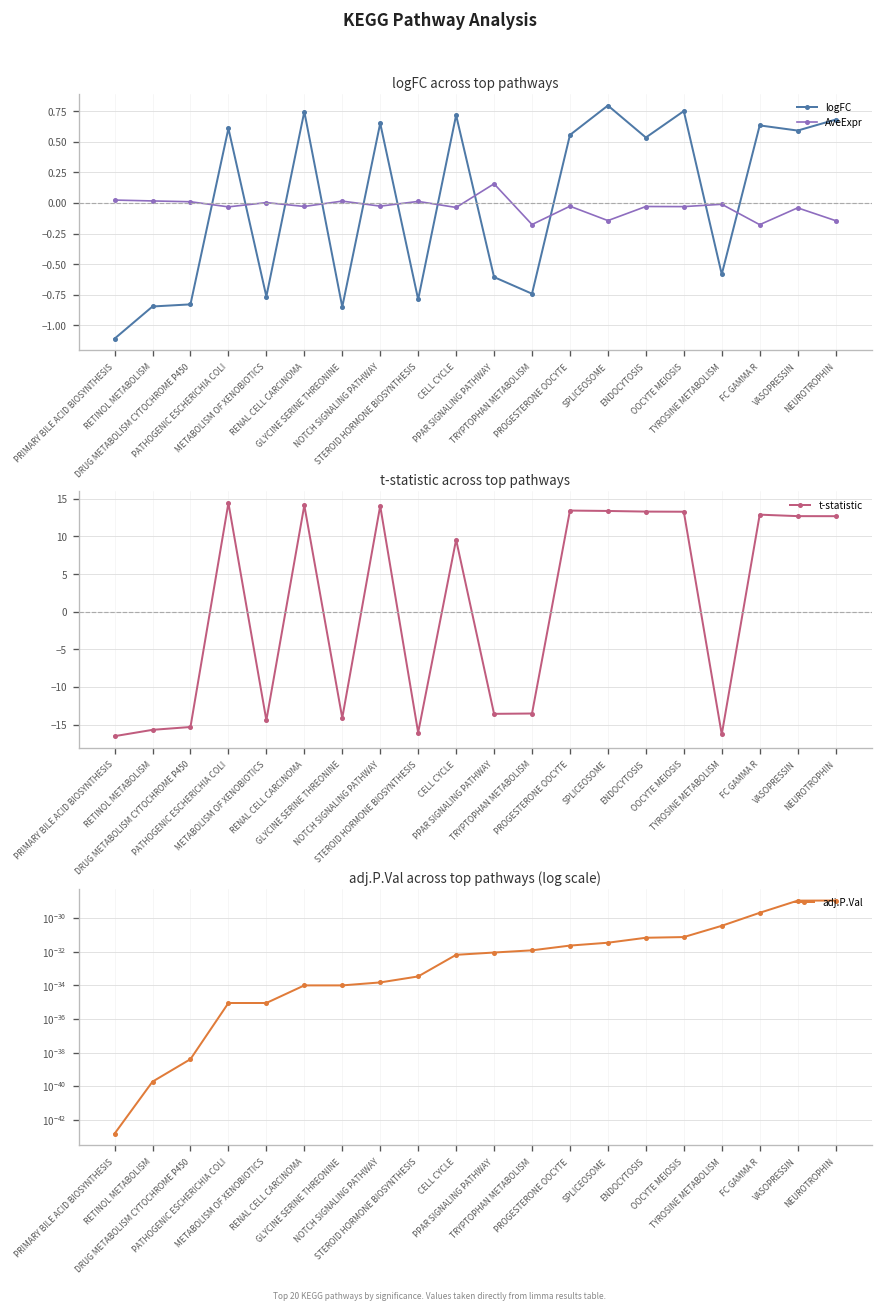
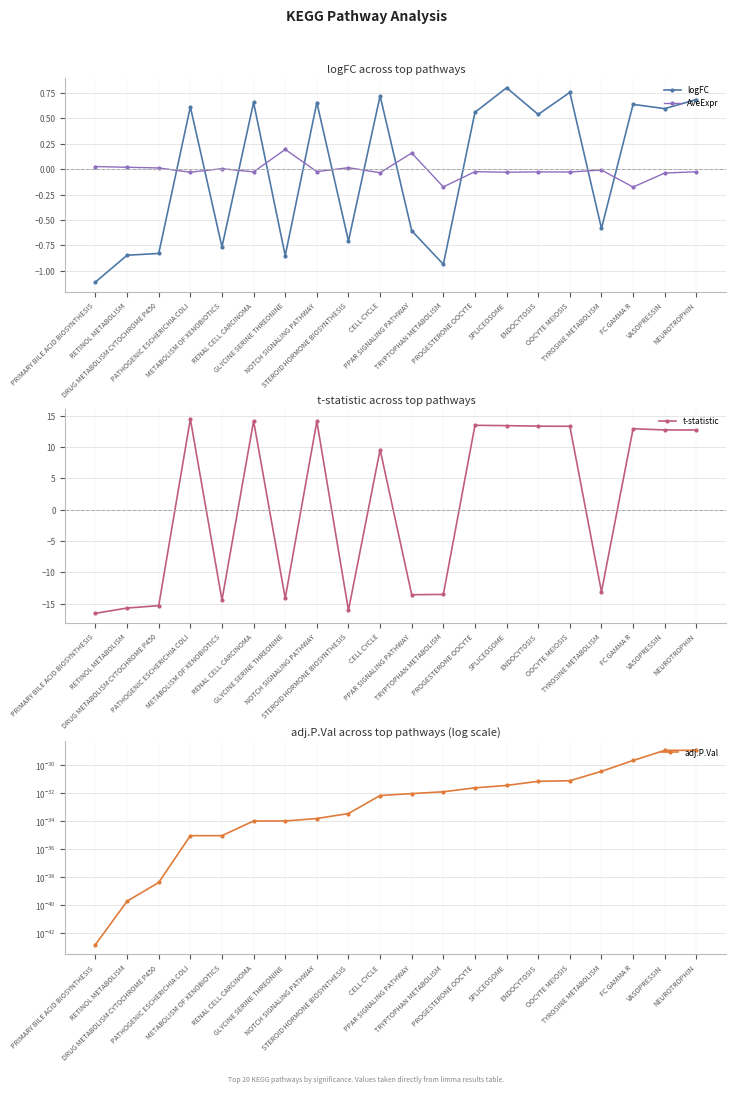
  {
    "logFC across top pathways": {
      "logFC": {
        "PRIMARY BILE ACID BIOSYNTHESIS": -1.11,
        "RETINOL METABOLISM": -0.85,
        "DRUG METABOLISM CYTOCHROME P450": -0.83,
        "PATHOGENIC ESCHERICHIA COLI": 0.61,
        "METABOLISM OF XENOBIOTICS": -0.76,
-       "RENAL CELL CARCINOMA": 0.75,
+       "RENAL CELL CARCINOMA": 0.65,
        "GLYCINE SERINE THREONINE": -0.85,
        "NOTCH SIGNALING PATHWAY": 0.65,
-       "STEROID HORMONE BIOSYNTHESIS": -0.79,
+       "STEROID HORMONE BIOSYNTHESIS": -0.71,
        "CELL CYCLE": 0.72,
        "PPAR SIGNALING PATHWAY": -0.61,
-       "TRYPTOPHAN METABOLISM": -0.74,
+       "TRYPTOPHAN METABOLISM": -0.93,
        "PROGESTERONE OOCYTE": 0.56,
        "SPLICEOSOME": 0.80,
        "ENDOCYTOSIS": 0.54,
        "OOCYTE MEIOSIS": 0.75,
        "TYROSINE METABOLISM": -0.58,
        "FC GAMMA R": 0.63,
        "VASOPRESSIN": 0.59,
        "NEUROTROPHIN": 0.68
      },
      "AveExpr": {
        "PRIMARY BILE ACID BIOSYNTHESIS": 0.02,
        "RETINOL METABOLISM": 0.02,
        "DRUG METABOLISM CYTOCHROME P450": 0.01,
        "PATHOGENIC ESCHERICHIA COLI": -0.03,
        "METABOLISM OF XENOBIOTICS": 0.00,
        "RENAL CELL CARCINOMA": -0.03,
-       "GLYCINE SERINE THREONINE": 0.02,
+       "GLYCINE SERINE THREONINE": 0.19,
        "NOTCH SIGNALING PATHWAY": -0.03,
        "STEROID HORMONE BIOSYNTHESIS": 0.01,
        "CELL CYCLE": -0.04,
        "PPAR SIGNALING PATHWAY": 0.16,
        "TRYPTOPHAN METABOLISM": -0.18,
        "PROGESTERONE OOCYTE": -0.03,
-       "SPLICEOSOME": -0.14,
+       "SPLICEOSOME": -0.03,
        "ENDOCYTOSIS": -0.03,
        "OOCYTE MEIOSIS": -0.03,
        "TYROSINE METABOLISM": -0.01,
        "FC GAMMA R": -0.18,
        "VASOPRESSIN": -0.04,
-       "NEUROTROPHIN": -0.14
+       "NEUROTROPHIN": -0.03
      }
    },
    "t-statistic across top pathways": {
      "PRIMARY BILE ACID BIOSYNTHESIS": -17,
      "RETINOL METABOLISM": -16,
      "DRUG METABOLISM CYTOCHROME P450": -15,
      "PATHOGENIC ESCHERICHIA COLI": 14,
      "METABOLISM OF XENOBIOTICS": -14,
      "RENAL CELL CARCINOMA": 14,
      "GLYCINE SERINE THREONINE": -14,
      "NOTCH SIGNALING PATHWAY": 14,
      "STEROID HORMONE BIOSYNTHESIS": -16,
      "CELL CYCLE": 10,
      "PPAR SIGNALING PATHWAY": -14,
      "TRYPTOPHAN METABOLISM": -14,
      "PROGESTERONE OOCYTE": 13,
      "SPLICEOSOME": 13,
      "ENDOCYTOSIS": 13,
      "OOCYTE MEIOSIS": 13,
-     "TYROSINE METABOLISM": -16,
+     "TYROSINE METABOLISM": -13,
      "FC GAMMA R": 13,
      "VASOPRESSIN": 13,
      "NEUROTROPHIN": 13
    },
    "adj.P.Val across top pathways (log scale)": {
      "PRIMARY BILE ACID BIOSYNTHESIS": 0.000000000000,
      "RETINOL METABOLISM": 0.000000000000,
      "DRUG METABOLISM CYTOCHROME P450": 0.000000000000,
      "PATHOGENIC ESCHERICHIA COLI": 0.000000000000,
      "METABOLISM OF XENOBIOTICS": 0.000000000000,
      "RENAL CELL CARCINOMA": 0.000000000000,
      "GLYCINE SERINE THREONINE": 0.000000000000,
      "NOTCH SIGNALING PATHWAY": 0.000000000000,
      "STEROID HORMONE BIOSYNTHESIS": 0.000000000000,
      "CELL CYCLE": 0.000000000000,
      "PPAR SIGNALING PATHWAY": 0.000000000000,
      "TRYPTOPHAN METABOLISM": 0.000000000000,
      "PROGESTERONE OOCYTE": 0.000000000000,
      "SPLICEOSOME": 0.000000000000,
      "ENDOCYTOSIS": 0.000000000000,
      "OOCYTE MEIOSIS": 0.000000000000,
      "TYROSINE METABOLISM": 0.000000000000,
      "FC GAMMA R": 0.000000000000,
      "VASOPRESSIN": 0.000000000000,
      "NEUROTROPHIN": 0.000000000000
    }
  }
